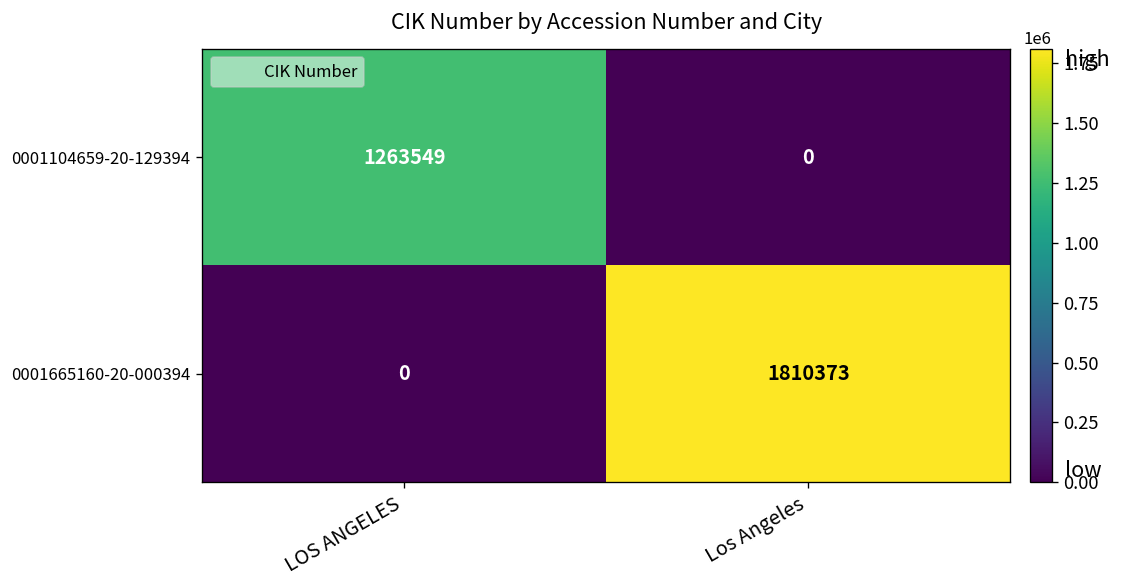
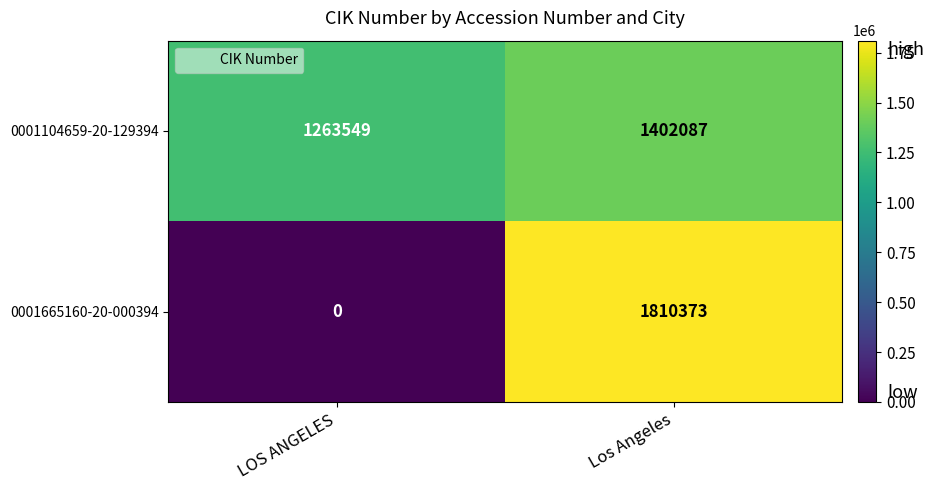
  {
    "0001104659-20-129394": {
      "LOS ANGELES": 1263549,
-     "Los Angeles": 0
+     "Los Angeles": 1402087
    },
    "0001665160-20-000394": {
      "LOS ANGELES": 0,
      "Los Angeles": 1810373
    }
  }
